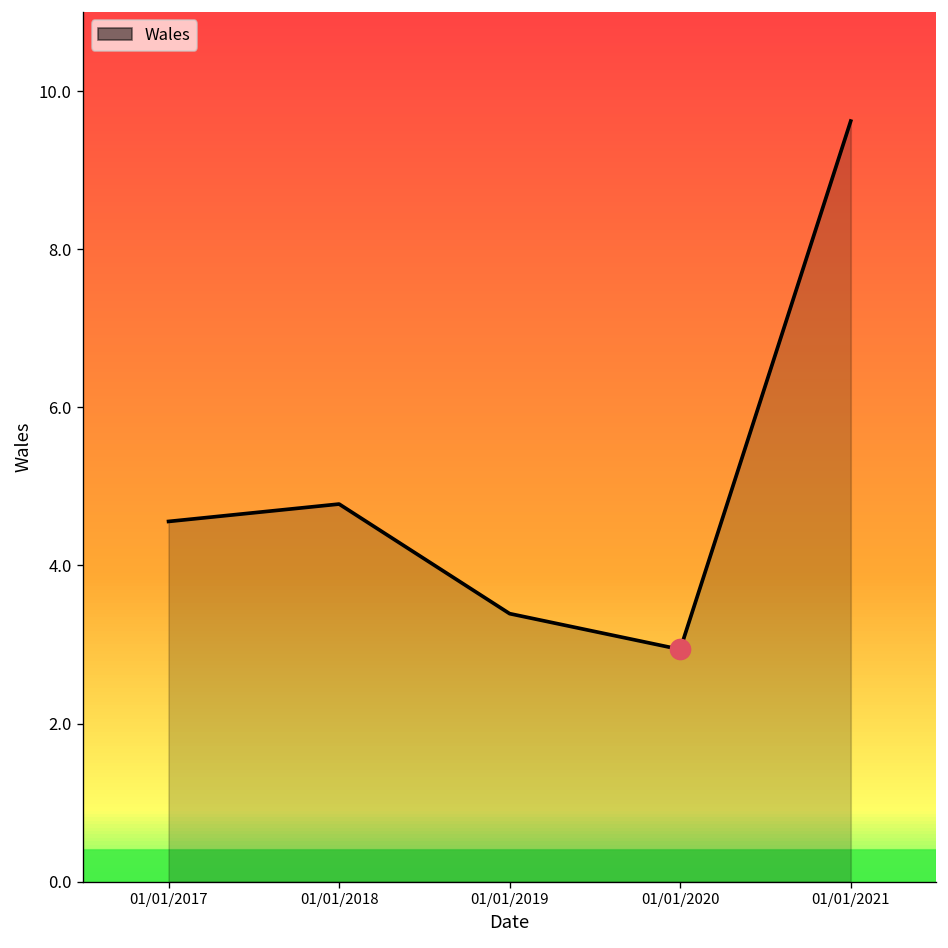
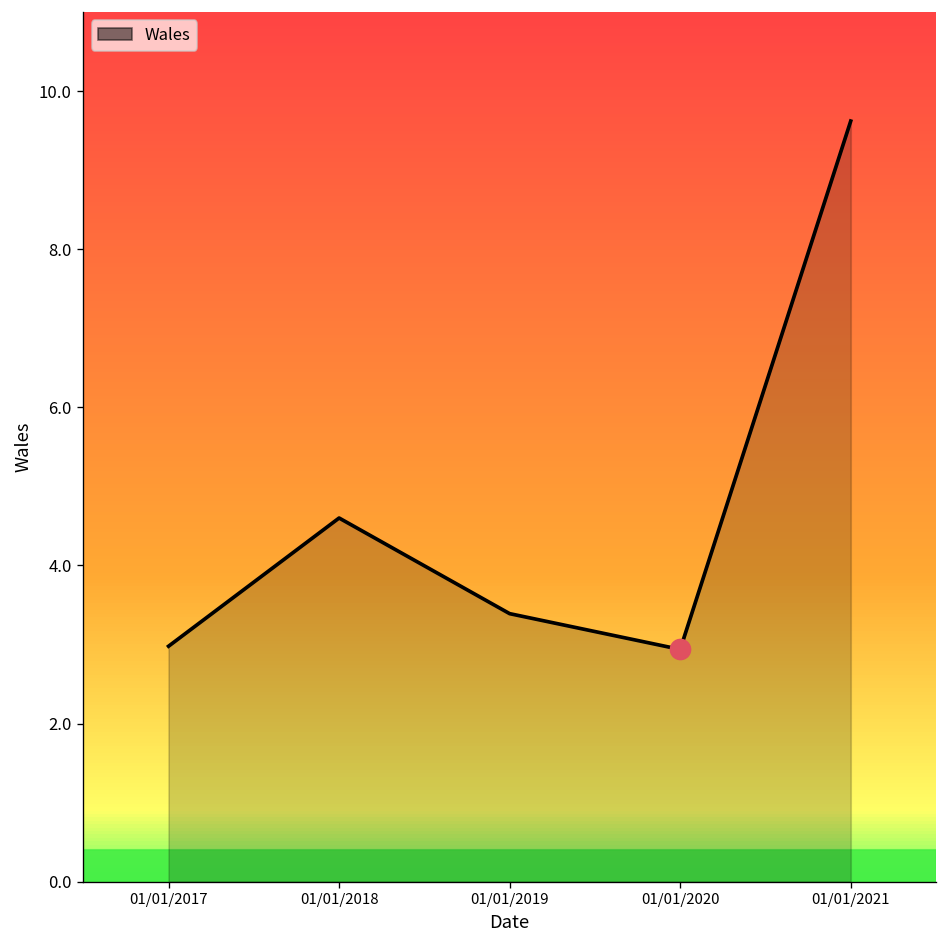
  {
    "Wales": {
-     "01/01/2017": 4.6,
-     "01/01/2018": 4.8,
+     "01/01/2017": 3.0,
+     "01/01/2018": 4.6,
      "01/01/2019": 3.4,
      "01/01/2021": 9.6
    }
  }
